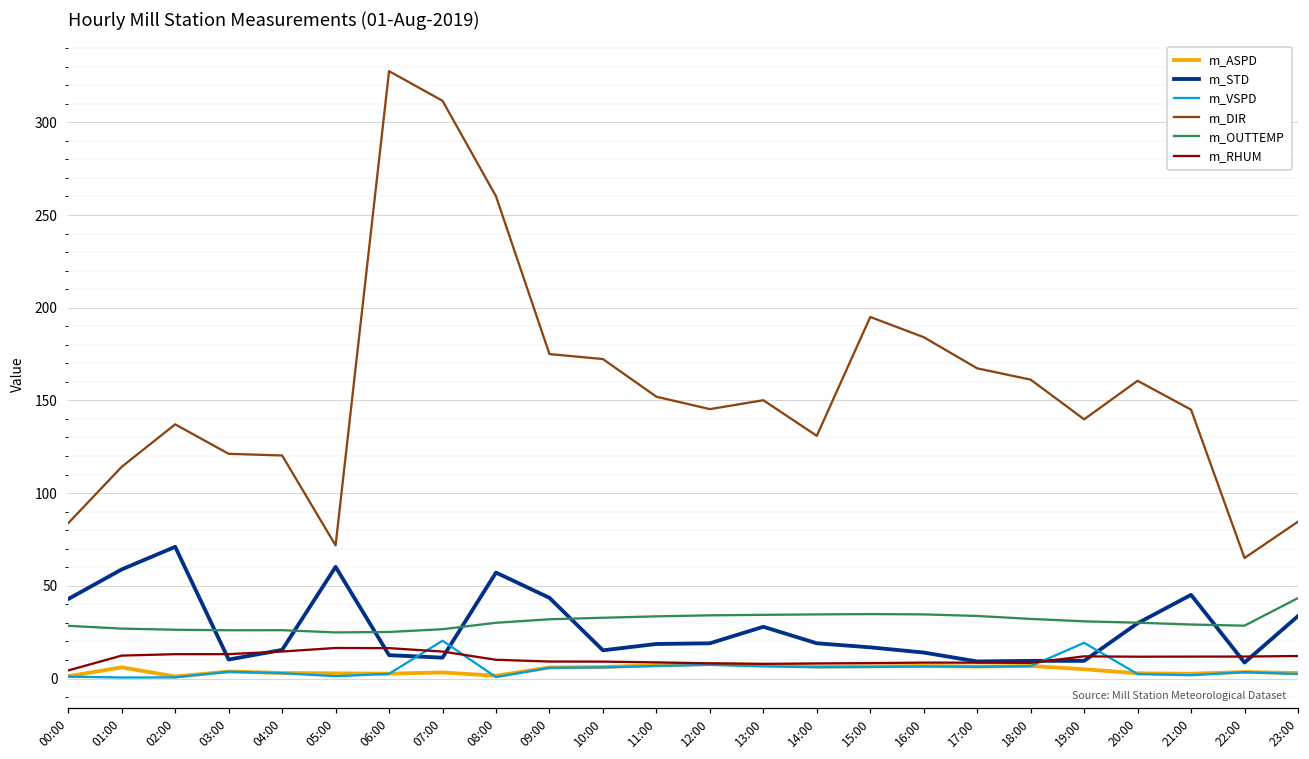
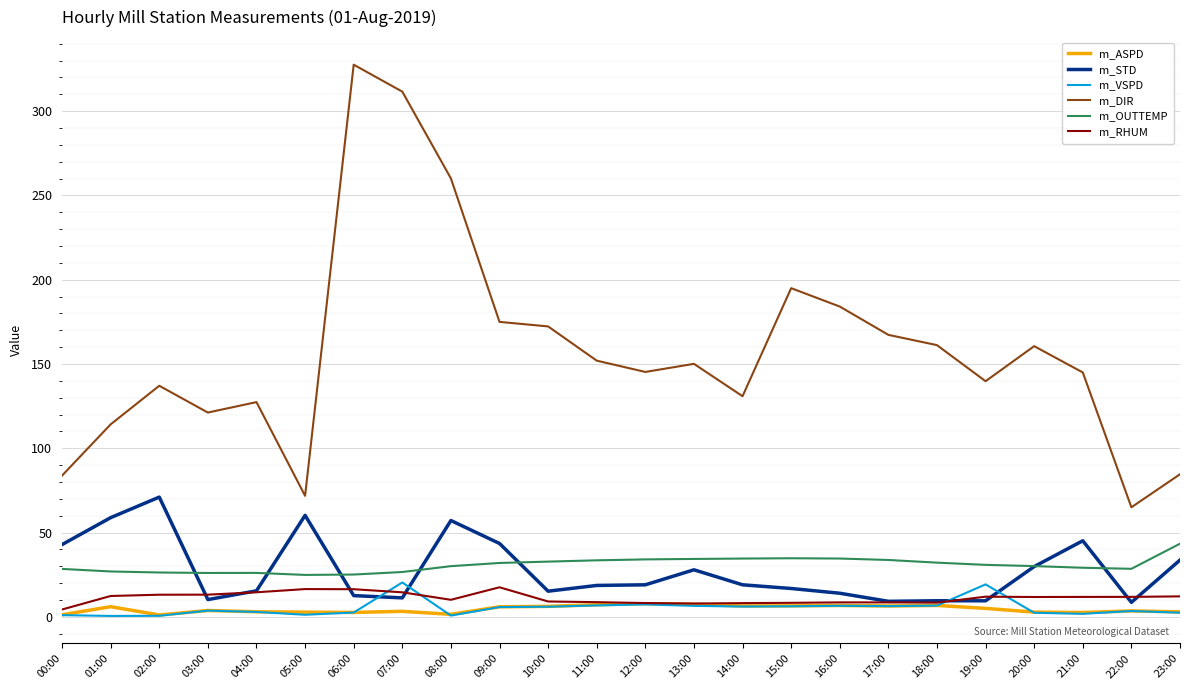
  {
    "m_ASPD": {
      "01:00": 6,
      "07:00": 3,
      "19:00": 5
    },
    "m_STD": {
      "00:00": 43,
      "01:00": 59,
      "02:00": 71,
      "03:00": 10,
      "05:00": 60,
      "06:00": 13,
      "07:00": 11,
      "08:00": 57,
      "09:00": 44,
      "10:00": 15,
      "11:00": 19,
      "12:00": 19,
      "13:00": 28,
      "14:00": 19,
      "15:00": 17,
      "16:00": 14,
      "19:00": 10,
      "21:00": 45,
      "22:00": 9,
      "23:00": 34
    },
    "m_VSPD": {
      "01:00": 1,
      "07:00": 20,
      "19:00": 19
    },
    "m_DIR": {
      "00:00": 84,
      "01:00": 114,
      "02:00": 137,
      "03:00": 121,
-     "04:00": 120,
+     "04:00": 127,
      "05:00": 72,
      "06:00": 328,
      "07:00": 312,
      "08:00": 260,
      "09:00": 175,
      "10:00": 172,
      "11:00": 152,
      "12:00": 145,
      "13:00": 150,
      "14:00": 131,
      "15:00": 195,
      "16:00": 184,
      "17:00": 167,
      "18:00": 161,
      "19:00": 140,
      "20:00": 161,
      "21:00": 145,
      "22:00": 65,
      "23:00": 85
    },
    "m_OUTTEMP": {
      "00:00": 28,
      "01:00": 27,
      "02:00": 26,
      "03:00": 26,
      "04:00": 26,
      "05:00": 25,
      "06:00": 25,
      "07:00": 27,
      "08:00": 30,
      "09:00": 32,
      "10:00": 33,
      "11:00": 34,
      "12:00": 34,
      "13:00": 34,
      "14:00": 35,
      "15:00": 35,
      "16:00": 35,
      "17:00": 34,
      "18:00": 32,
      "19:00": 31,
      "21:00": 29,
      "22:00": 29,
      "23:00": 43
    },
    "m_RHUM": {
      "00:00": 4,
      "01:00": 12,
      "02:00": 13,
      "03:00": 13,
      "05:00": 16,
      "06:00": 16,
      "07:00": 15,
      "08:00": 10,
-     "09:00": 9,
+     "09:00": 18,
      "10:00": 9,
      "11:00": 9,
      "14:00": 8,
      "15:00": 8,
      "16:00": 9,
      "19:00": 12,
      "20:00": 12,
      "21:00": 12,
      "22:00": 12,
      "23:00": 12
    }
  }
